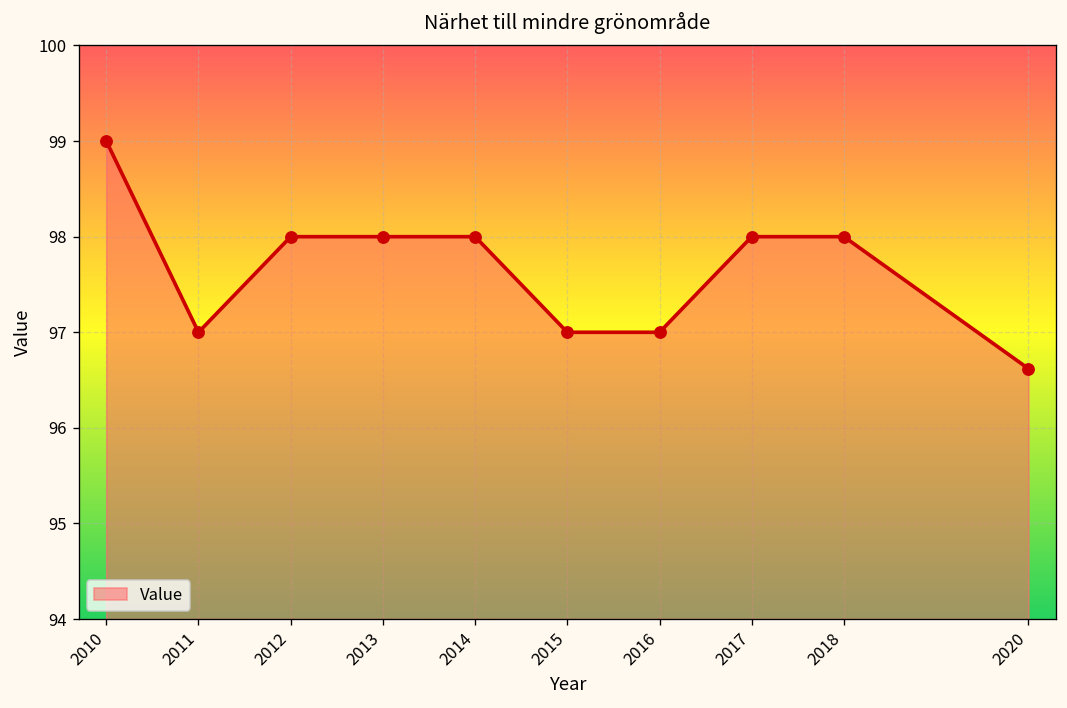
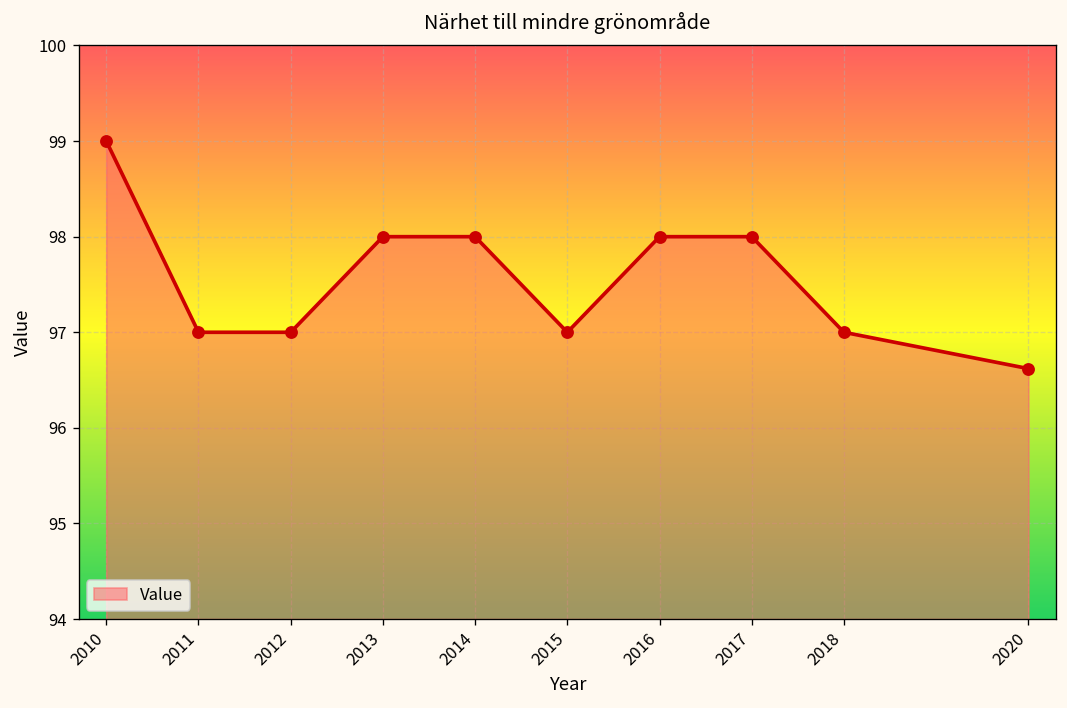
  {
    "2010": 99,
    "2011": 97,
-   "2012": 98,
+   "2012": 97,
    "2013": 98,
    "2014": 98,
    "2015": 97,
-   "2016": 97,
+   "2016": 98,
    "2017": 98,
-   "2018": 98,
+   "2018": 97,
    "2020": 96.6
  }
